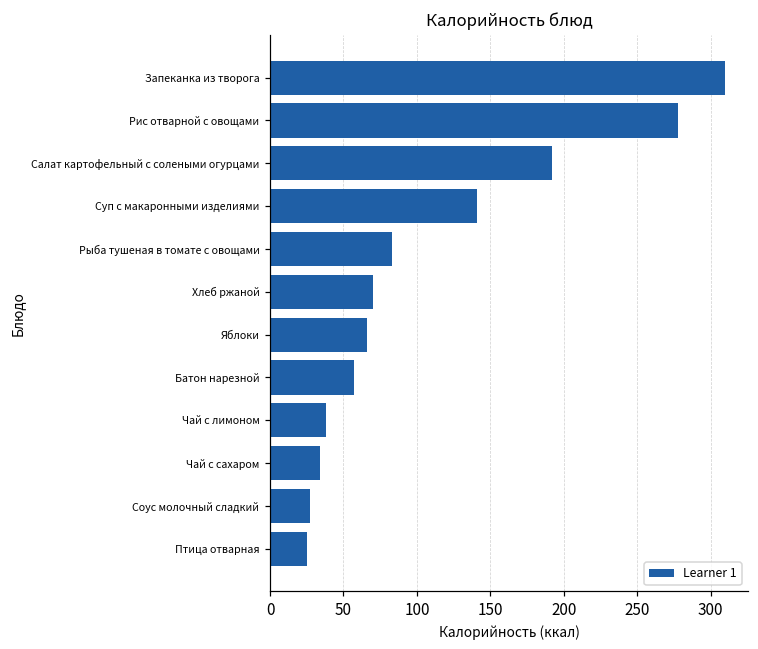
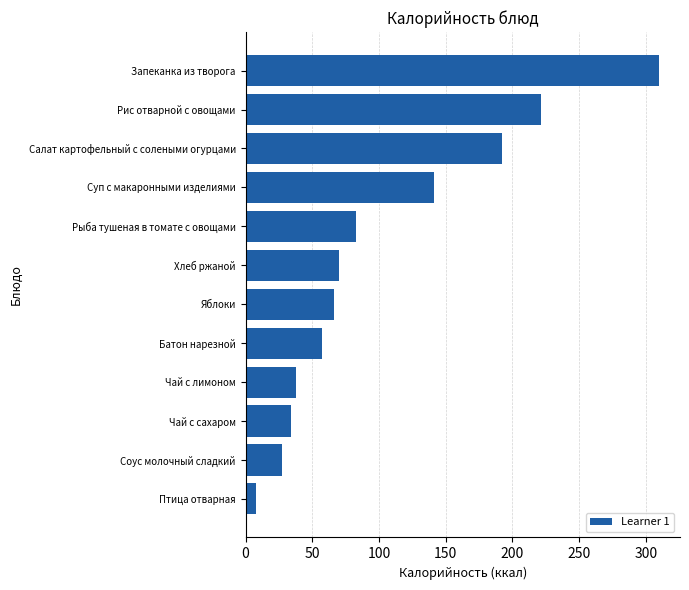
  {
    "Запеканка из творога": 310,
-   "Рис отварной с овощами": 278,
+   "Рис отварной с овощами": 221,
    "Салат картофельный с солеными огурцами": 192,
    "Суп с макаронными изделиями": 141,
    "Рыба тушеная в томате с овощами": 83,
    "Хлеб ржаной": 70,
    "Яблоки": 66,
    "Батон нарезной": 57,
    "Чай с лимоном": 38,
    "Чай с сахаром": 34,
    "Соус молочный сладкий": 27,
-   "Птица отварная": 25
+   "Птица отварная": 8
  }
